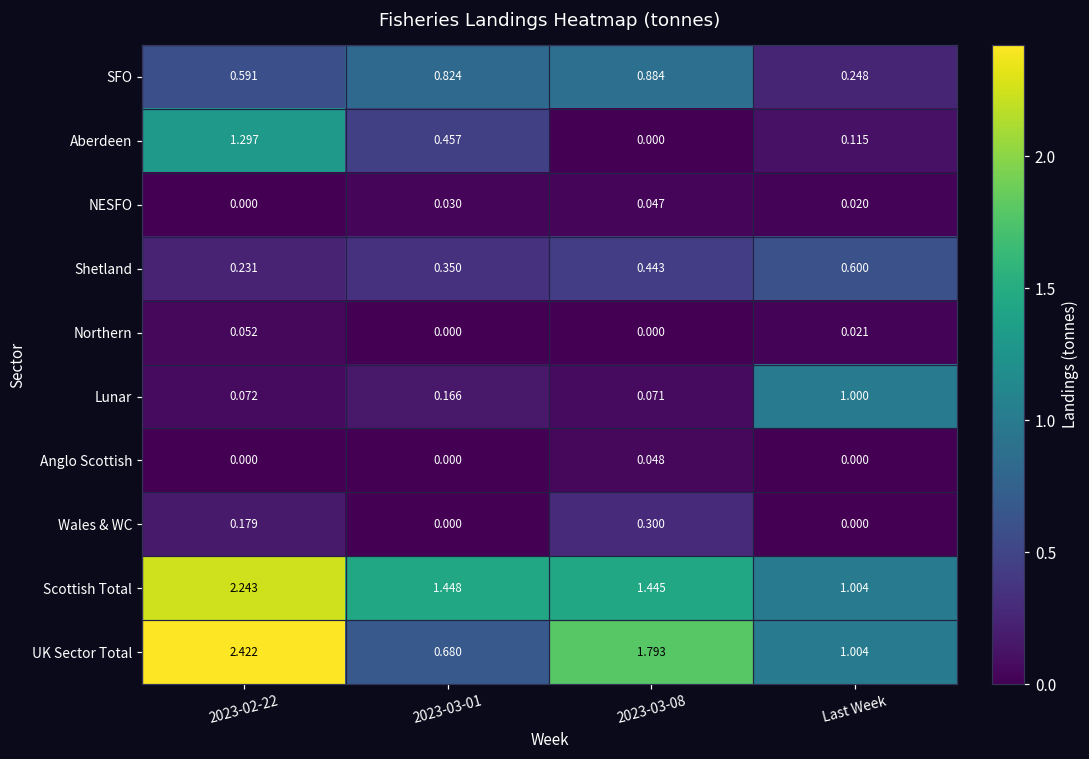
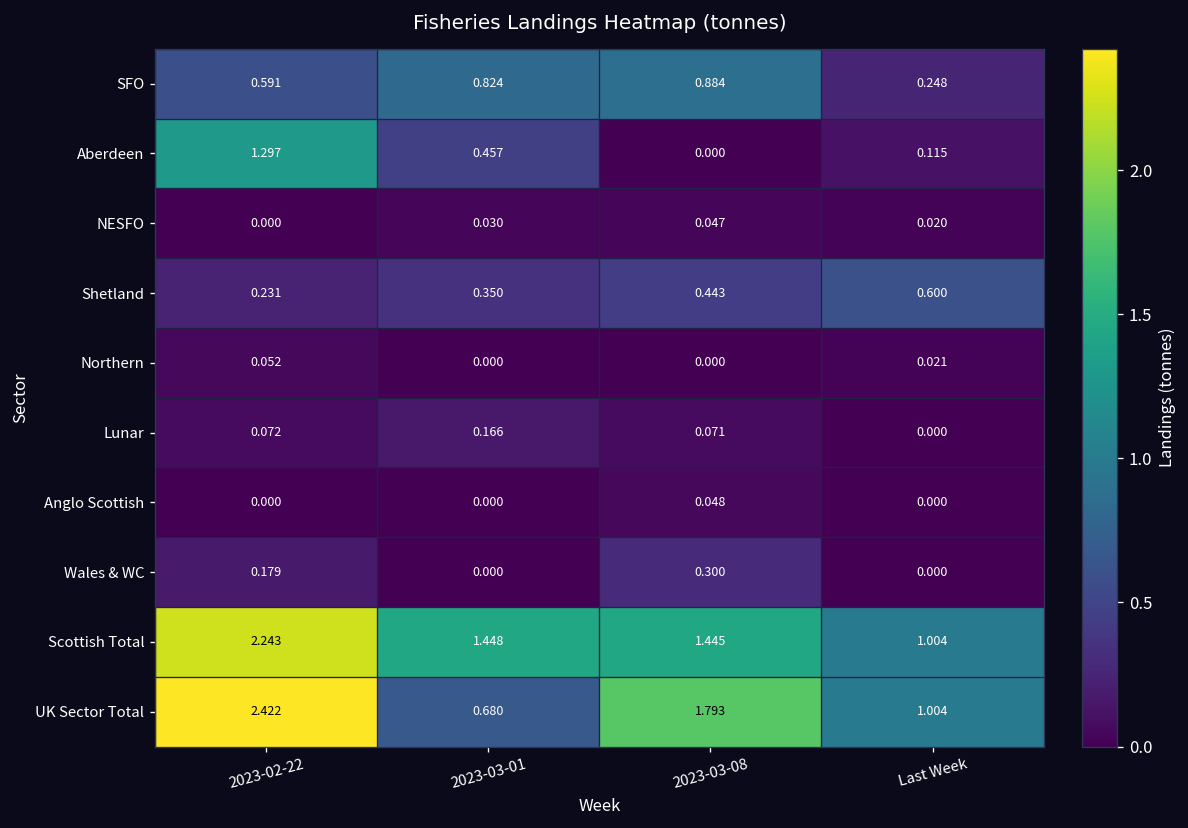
  {
    "SFO": {
      "2023-02-22": 0.591,
      "2023-03-01": 0.824,
      "2023-03-08": 0.884,
      "Last Week": 0.248
    },
    "Aberdeen": {
      "2023-02-22": 1.297,
      "2023-03-01": 0.457,
      "2023-03-08": 0.000,
      "Last Week": 0.115
    },
    "NESFO": {
      "2023-02-22": 0.000,
      "2023-03-01": 0.030,
      "2023-03-08": 0.047,
      "Last Week": 0.020
    },
    "Shetland": {
      "2023-02-22": 0.231,
      "2023-03-01": 0.350,
      "2023-03-08": 0.443,
      "Last Week": 0.600
    },
    "Northern": {
      "2023-02-22": 0.052,
      "2023-03-01": 0.000,
      "2023-03-08": 0.000,
      "Last Week": 0.021
    },
    "Lunar": {
      "2023-02-22": 0.072,
      "2023-03-01": 0.166,
      "2023-03-08": 0.071,
-     "Last Week": 1.000
+     "Last Week": 0.000
    },
    "Anglo Scottish": {
      "2023-02-22": 0.000,
      "2023-03-01": 0.000,
      "2023-03-08": 0.048,
      "Last Week": 0.000
    },
    "Wales & WC": {
      "2023-02-22": 0.179,
      "2023-03-01": 0.000,
      "2023-03-08": 0.300,
      "Last Week": 0.000
    },
    "Scottish Total": {
      "2023-02-22": 2.243,
      "2023-03-01": 1.448,
      "2023-03-08": 1.445,
      "Last Week": 1.004
    },
    "UK Sector Total": {
      "2023-02-22": 2.422,
      "2023-03-01": 0.680,
      "2023-03-08": 1.793,
      "Last Week": 1.004
    }
  }
